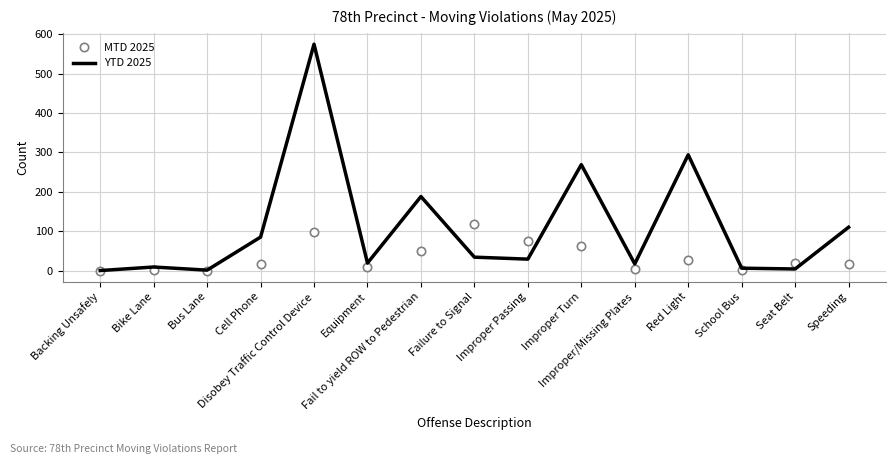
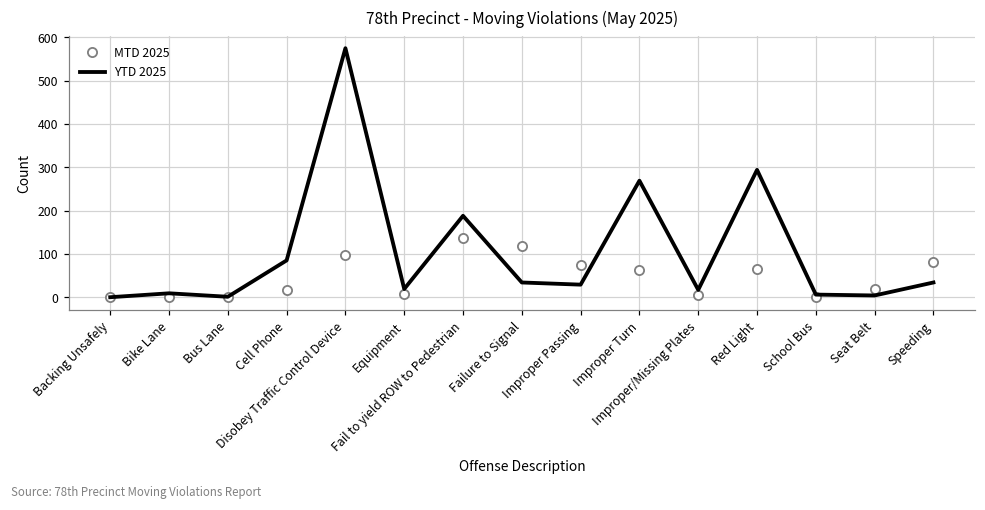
  {
    "MTD 2025": {
      "Bike Lane": 0,
      "Cell Phone": 20,
      "Disobey Traffic Control Device": 100,
      "Equipment": 10,
-     "Fail to yield ROW to Pedestrian": 50,
+     "Fail to yield ROW to Pedestrian": 140,
      "Failure to Signal": 120,
      "Improper Passing": 70,
      "Improper Turn": 60,
      "Improper/Missing Plates": 0,
-     "Red Light": 30,
+     "Red Light": 70,
      "Seat Belt": 20,
-     "Speeding": 20
+     "Speeding": 80
    },
    "YTD 2025": {
      "Bike Lane": 10,
      "Cell Phone": 90,
      "Disobey Traffic Control Device": 580,
      "Equipment": 20,
      "Fail to yield ROW to Pedestrian": 190,
      "Failure to Signal": 30,
      "Improper Passing": 30,
      "Improper Turn": 270,
      "Improper/Missing Plates": 20,
      "Red Light": 290,
      "Seat Belt": 0,
-     "Speeding": 110
+     "Speeding": 30
    }
  }
